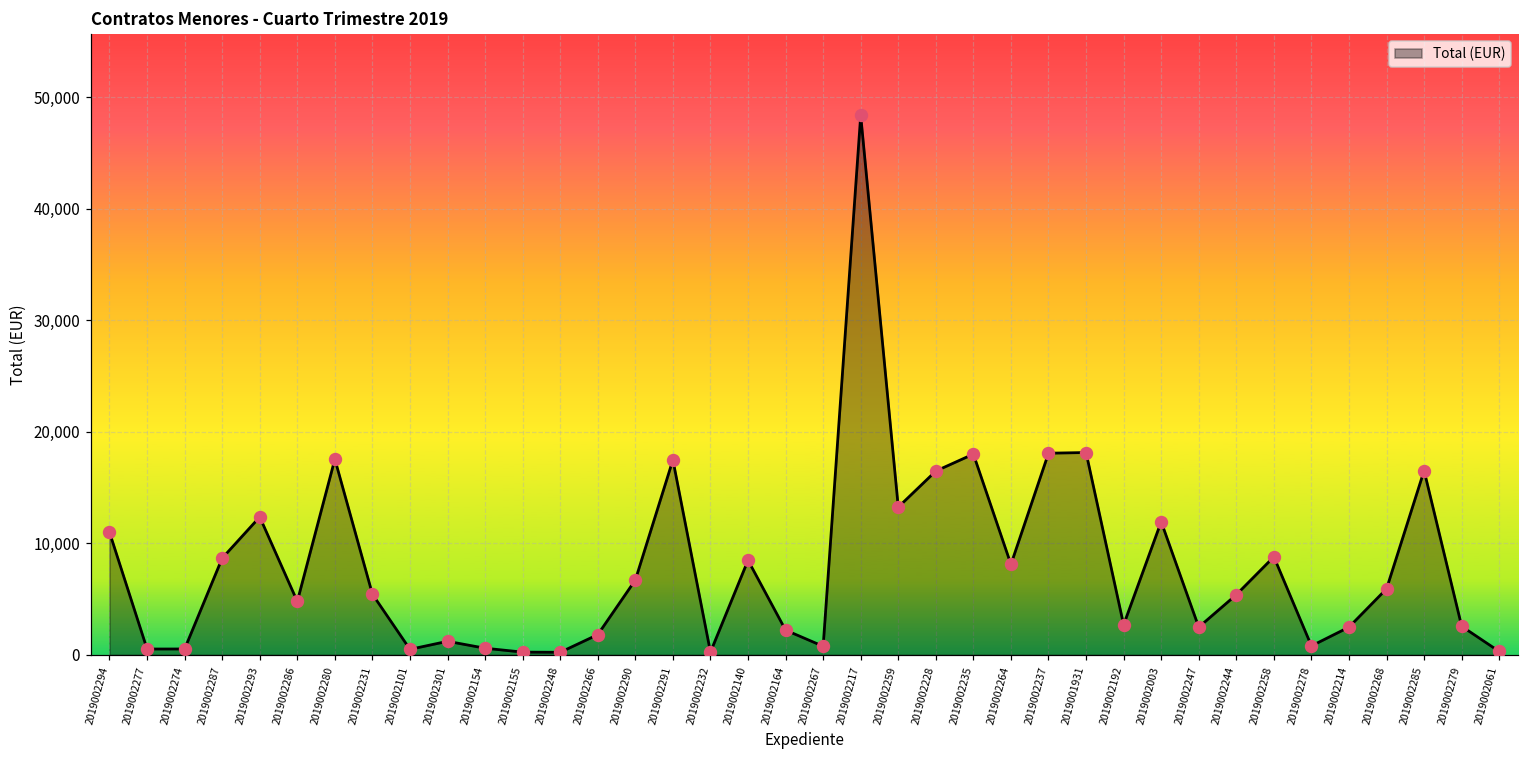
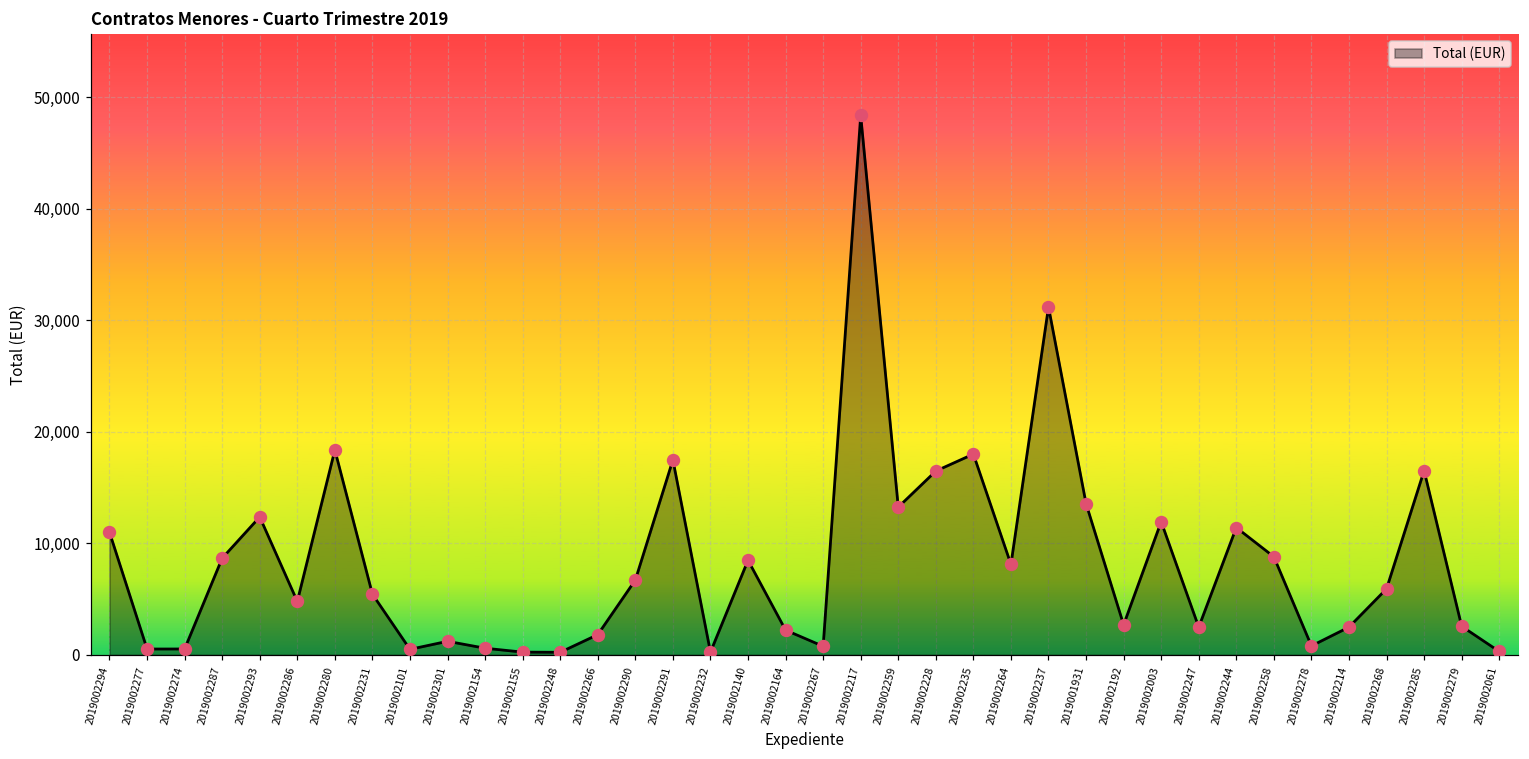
  {
    "2019002294": "11,000",
    "2019002277": "500",
    "2019002274": "500",
    "2019002287": "8,700",
    "2019002293": "12,400",
    "2019002286": "4,800",
-   "2019002280": "17,600",
+   "2019002280": "18,400",
    "2019002231": "5,400",
    "2019002101": "500",
    "2019002301": "1,200",
    "2019002154": "600",
    "2019002155": "300",
    "2019002248": "200",
    "2019002266": "1,800",
    "2019002290": "6,700",
    "2019002291": "17,500",
    "2019002232": "300",
    "2019002140": "8,500",
    "2019002164": "2,200",
    "2019002267": "800",
    "2019002217": "48,400",
    "2019002259": "13,300",
    "2019002228": "16,500",
    "2019002235": "18,000",
    "2019002264": "8,100",
-   "2019002237": "18,100",
-   "2019001931": "18,100",
+   "2019002237": "31,200",
+   "2019001931": "13,600",
    "2019002192": "2,700",
    "2019002003": "11,900",
    "2019002247": "2,500",
-   "2019002244": "5,400",
+   "2019002244": "11,400",
    "2019002258": "8,800",
    "2019002278": "800",
    "2019002214": "2,500",
    "2019002268": "5,900",
    "2019002285": "16,500",
    "2019002279": "2,600",
    "2019002061": "300"
  }
